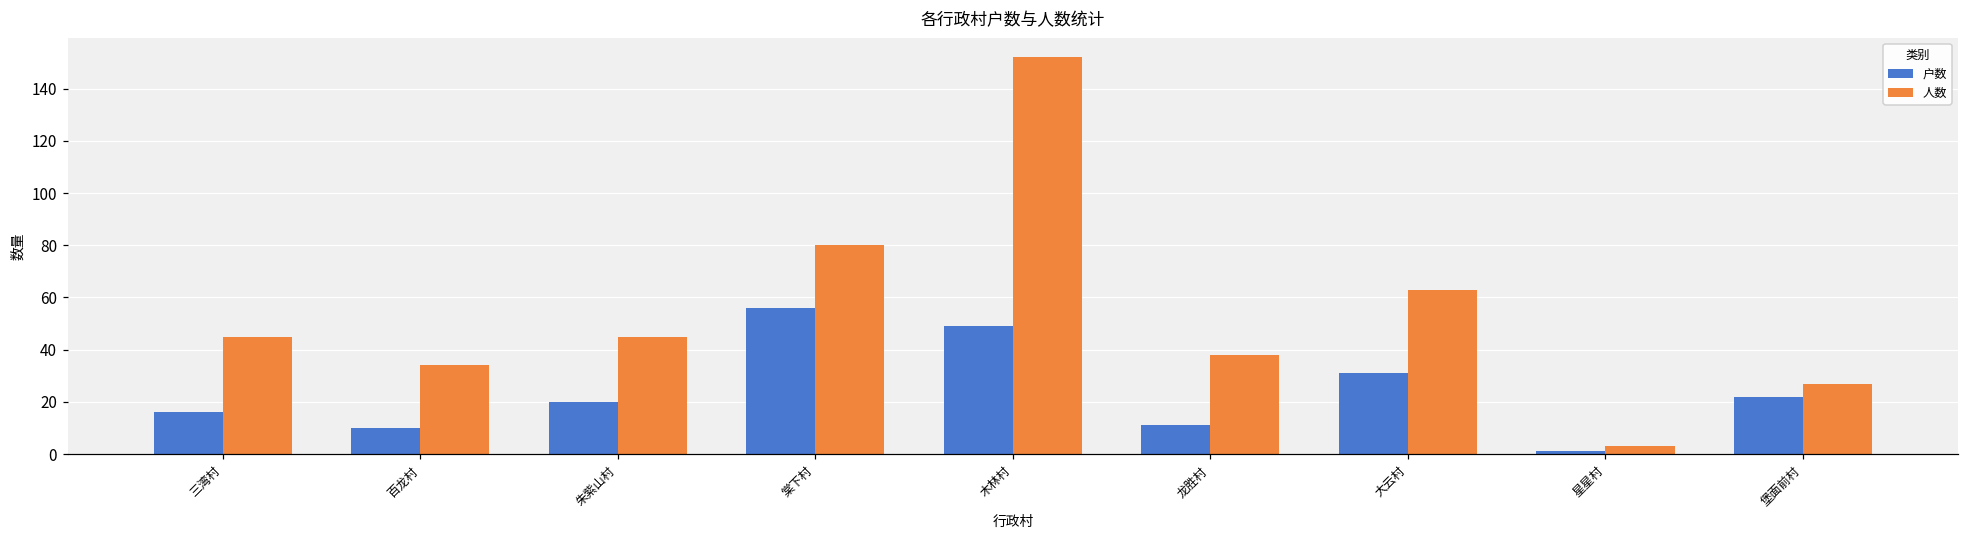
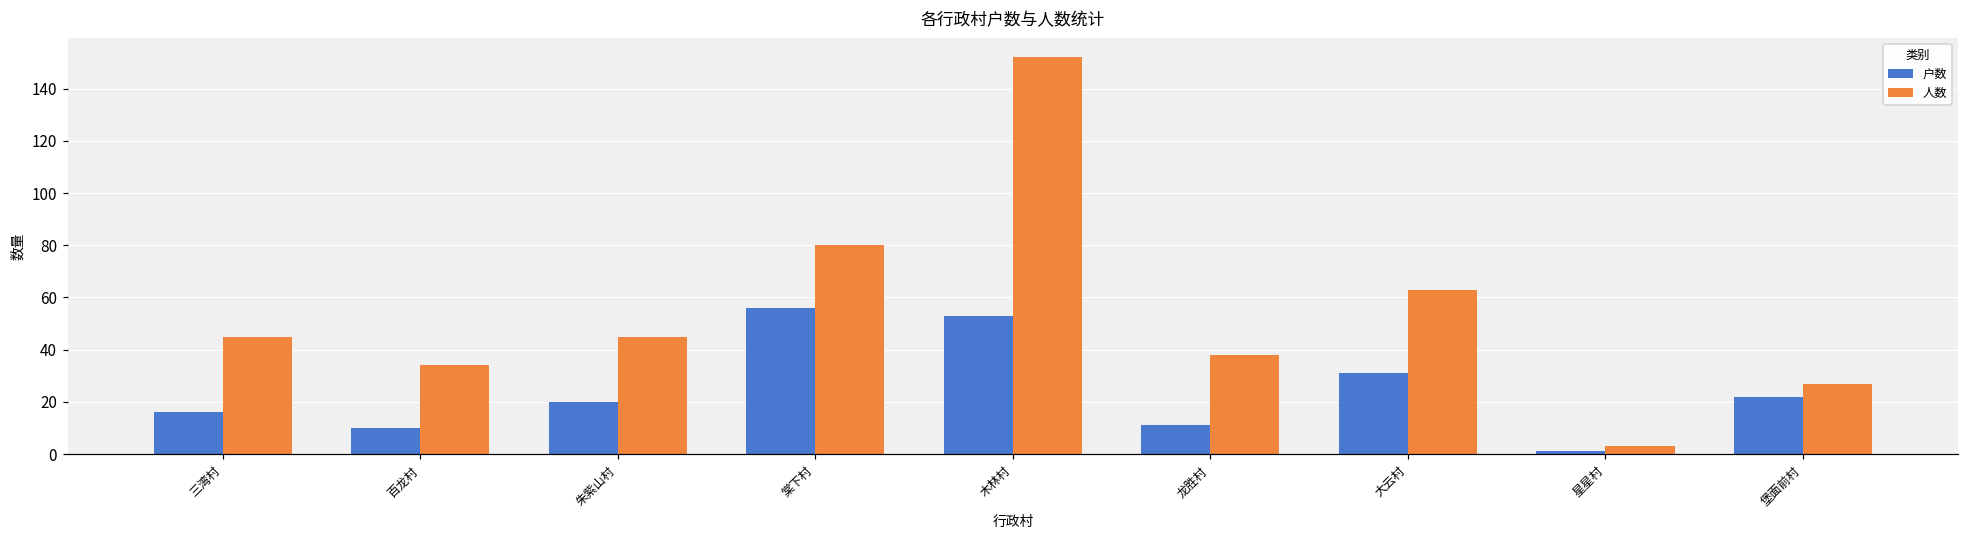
  {
    "户数": {
      "三湾村": 16,
      "百龙村": 10,
      "朱紫山村": 20,
      "棠下村": 56,
-     "木林村": 49,
+     "木林村": 53,
      "龙胜村": 11,
      "大云村": 31,
      "堡面前村": 22
    },
    "人数": {
      "三湾村": 45,
      "百龙村": 34,
      "朱紫山村": 45,
      "棠下村": 80,
      "木林村": 152,
      "龙胜村": 38,
      "大云村": 63,
      "星星村": 3,
      "堡面前村": 27
    }
  }
